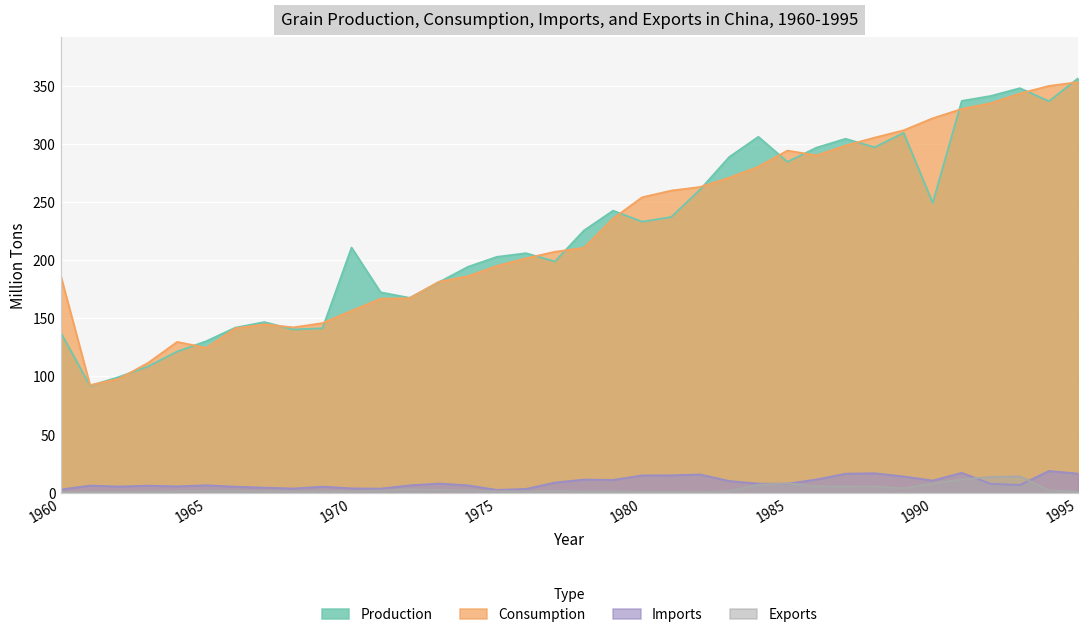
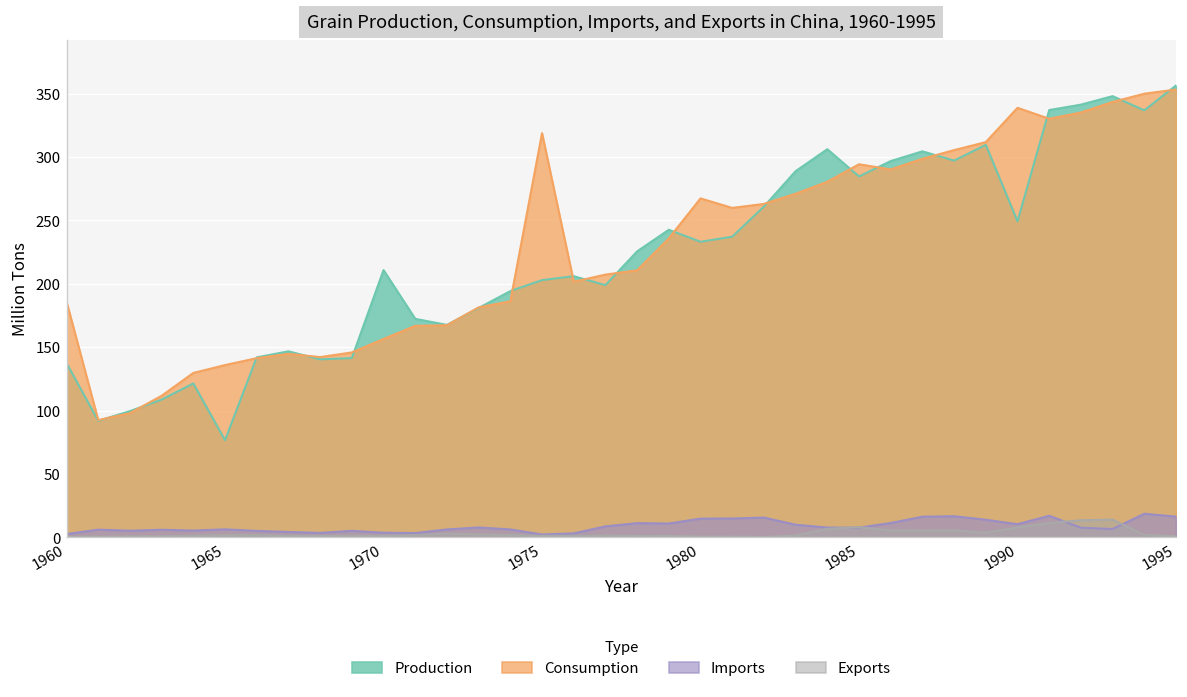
  {
    "Production": {
      "1960": 137,
-     "1965": 130,
+     "1965": 77,
      "1970": 211,
      "1975": 203,
      "1980": 233,
      "1985": 285,
      "1990": 249,
      "1995": 356
    },
    "Consumption": {
      "1960": 186,
-     "1965": 125,
+     "1965": 136,
      "1970": 156,
-     "1975": 195,
-     "1980": 254,
+     "1975": 319,
+     "1980": 267,
      "1985": 294,
-     "1990": 322,
+     "1990": 339,
      "1995": 353
    }
  }
